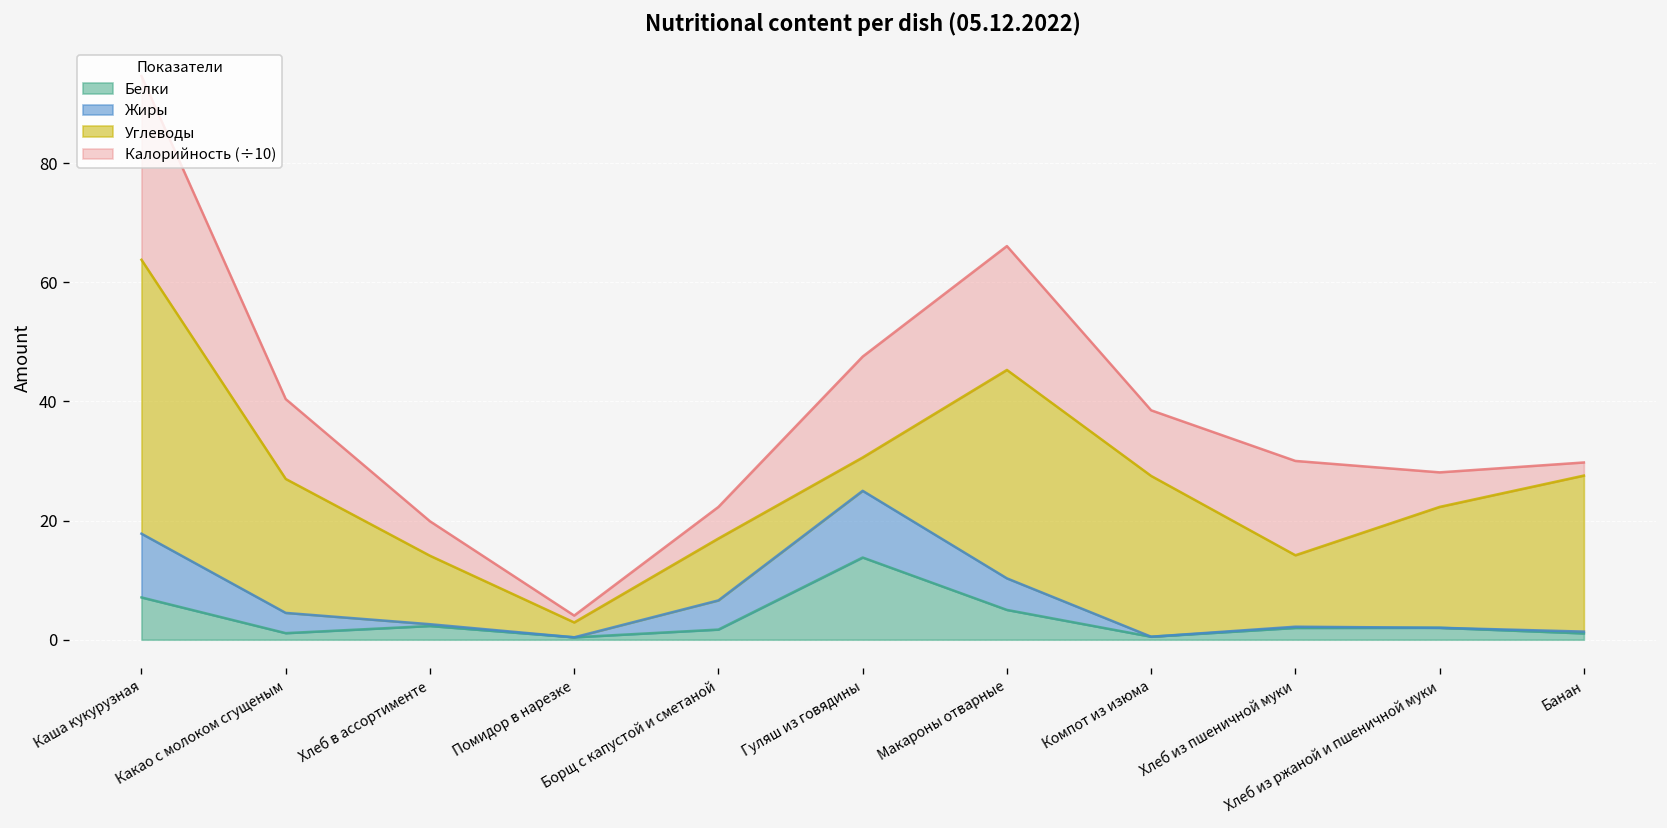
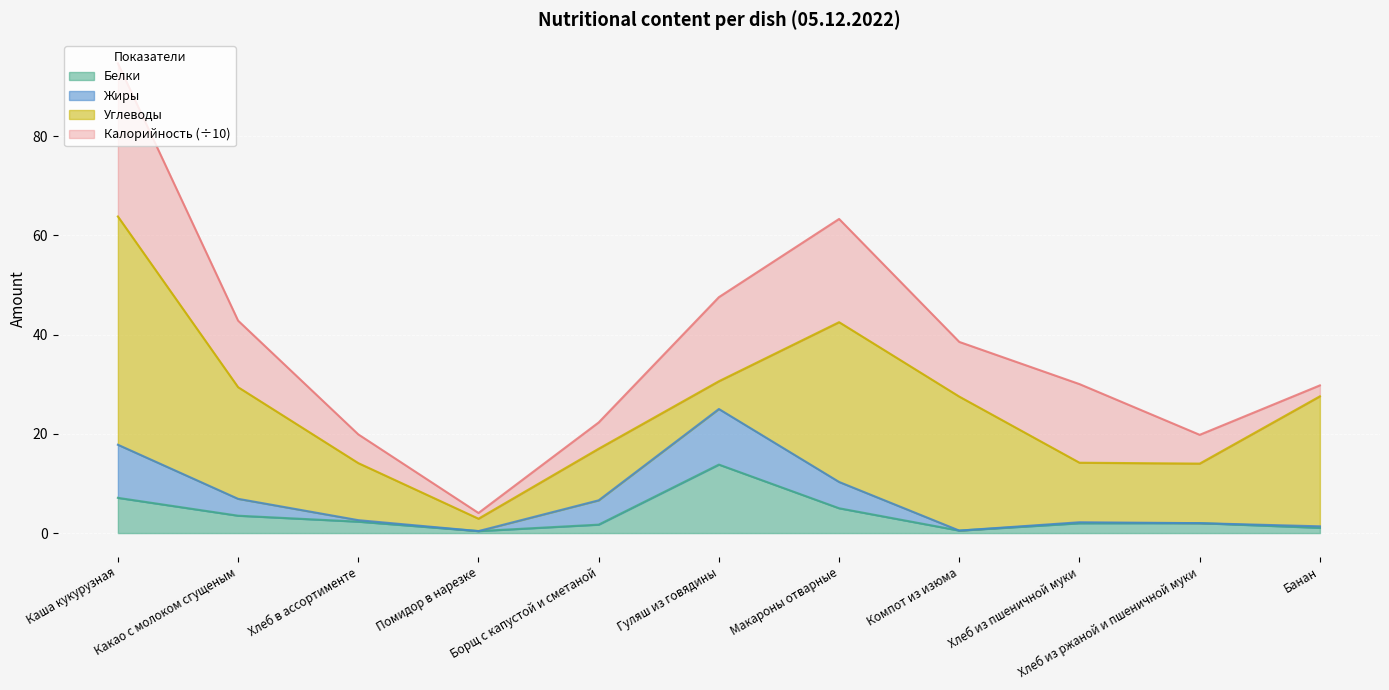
  {
    "Белки": {
      "Каша кукурузная": 7,
-     "Какао с молоком сгущеным": 1,
+     "Какао с молоком сгущеным": 4,
      "Борщ с капустой и сметаной": 2,
      "Гуляш из говядины": 14,
      "Макароны отварные": 5
    },
    "Жиры": {
      "Каша кукурузная": 11,
      "Какао с молоком сгущеным": 3,
      "Борщ с капустой и сметаной": 5,
      "Гуляш из говядины": 11,
      "Макароны отварные": 5
    },
    "Углеводы": {
      "Каша кукурузная": 46,
      "Какао с молоком сгущеным": 23,
      "Хлеб в ассортименте": 12,
      "Помидор в нарезке": 3,
      "Борщ с капустой и сметаной": 10,
      "Гуляш из говядины": 6,
-     "Макароны отварные": 35,
+     "Макароны отварные": 32,
      "Компот из изюма": 27,
      "Хлеб из пшеничной муки": 12,
-     "Хлеб из ржаной и пшеничной муки": 20,
+     "Хлеб из ржаной и пшеничной муки": 12,
      "Банан": 26
    },
    "Калорийность (÷10)": {
      "Какао с молоком сгущеным": 13,
      "Хлеб в ассортименте": 6,
      "Помидор в нарезке": 1,
      "Борщ с капустой и сметаной": 5,
      "Гуляш из говядины": 17,
      "Макароны отварные": 21,
      "Компот из изюма": 11,
      "Хлеб из пшеничной муки": 16,
      "Хлеб из ржаной и пшеничной муки": 6,
      "Банан": 2
    }
  }
